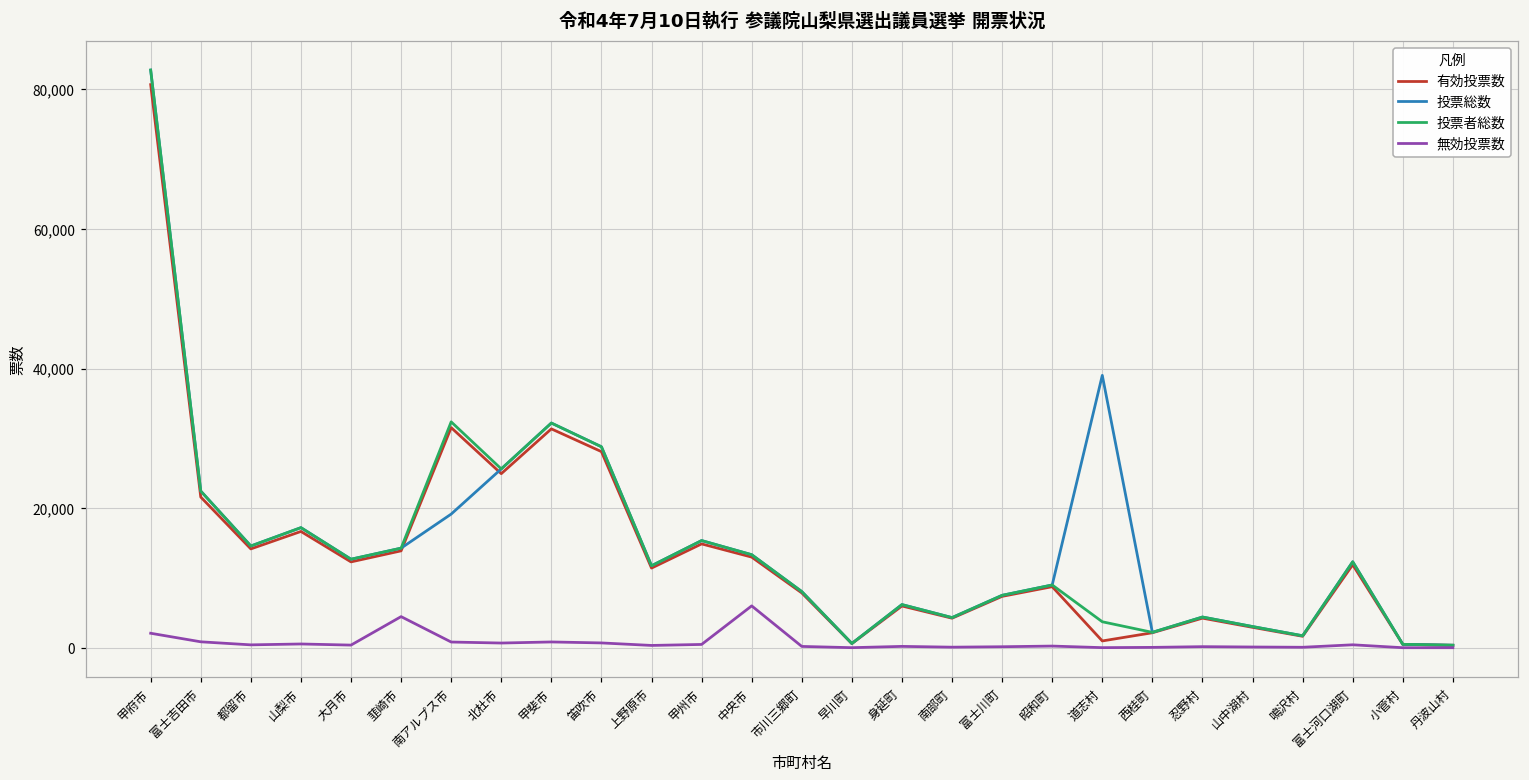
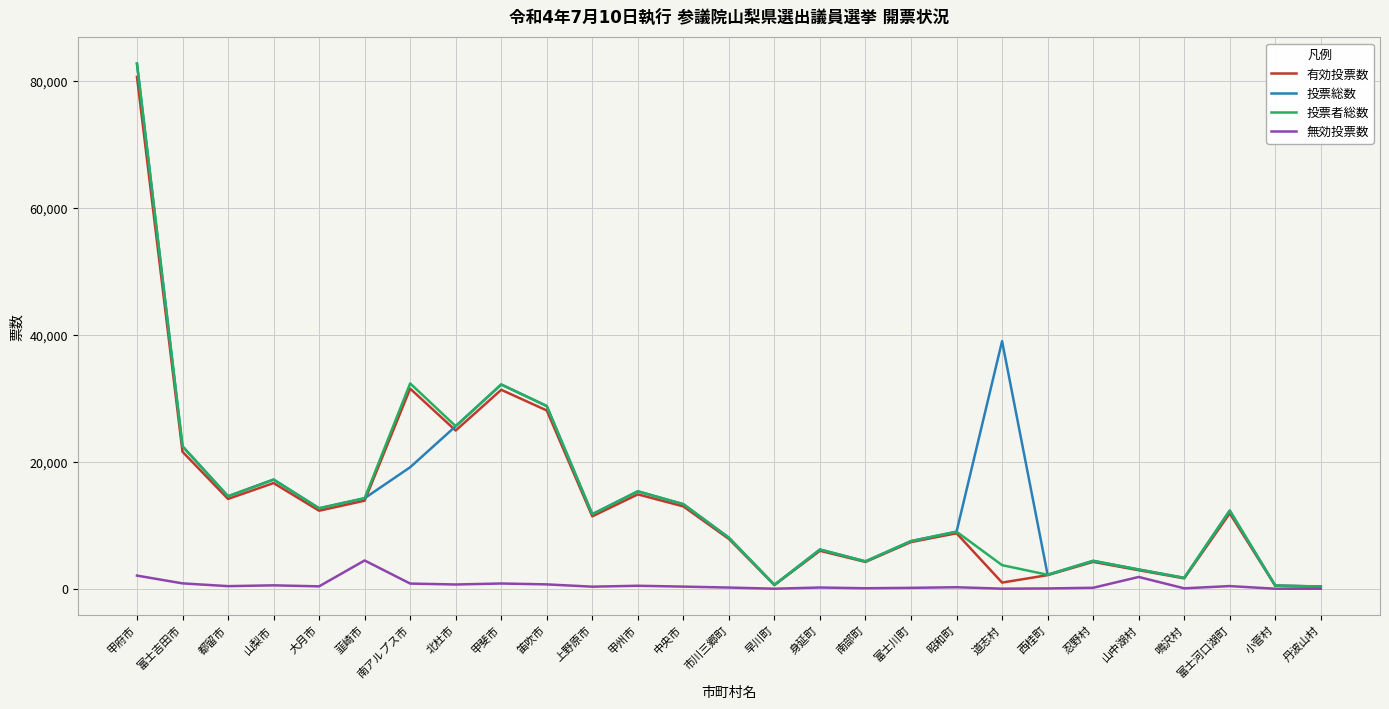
  {
    "有効投票数": {
      "甲府市": "81,000",
      "富士吉田市": "22,000",
      "都留市": "14,000",
      "山梨市": "17,000",
      "南アルプス市": "32,000",
      "北杜市": "25,000",
      "甲斐市": "31,000",
      "笛吹市": "28,000",
      "甲州市": "15,000",
      "道志村": "1,000",
      "富士河口湖町": "12,000"
    },
    "投票総数": {
      "南アルプス市": "19,000",
      "道志村": "39,000"
    },
    "投票者総数": {
      "南アルプス市": "32,000",
      "道志村": "4,000"
    },
    "無効投票数": {
      "甲府市": "2,000",
      "富士吉田市": "1,000",
      "都留市": "0",
      "山梨市": "1,000",
      "大月市": "0",
      "韮崎市": "4,000",
      "南アルプス市": "1,000",
      "北杜市": "1,000",
      "甲斐市": "1,000",
      "笛吹市": "1,000",
      "上野原市": "0",
      "甲州市": "0",
-     "中央市": "6,000",
+     "中央市": "0",
      "市川三郷町": "0",
      "早川町": "0",
      "身延町": "0",
      "南部町": "0",
      "富士川町": "0",
      "昭和町": "0",
      "道志村": "0",
      "西桂町": "0",
      "忍野村": "0",
-     "山中湖村": "0",
+     "山中湖村": "2,000",
      "鳴沢村": "0",
      "富士河口湖町": "0",
      "小菅村": "0"
    }
  }
